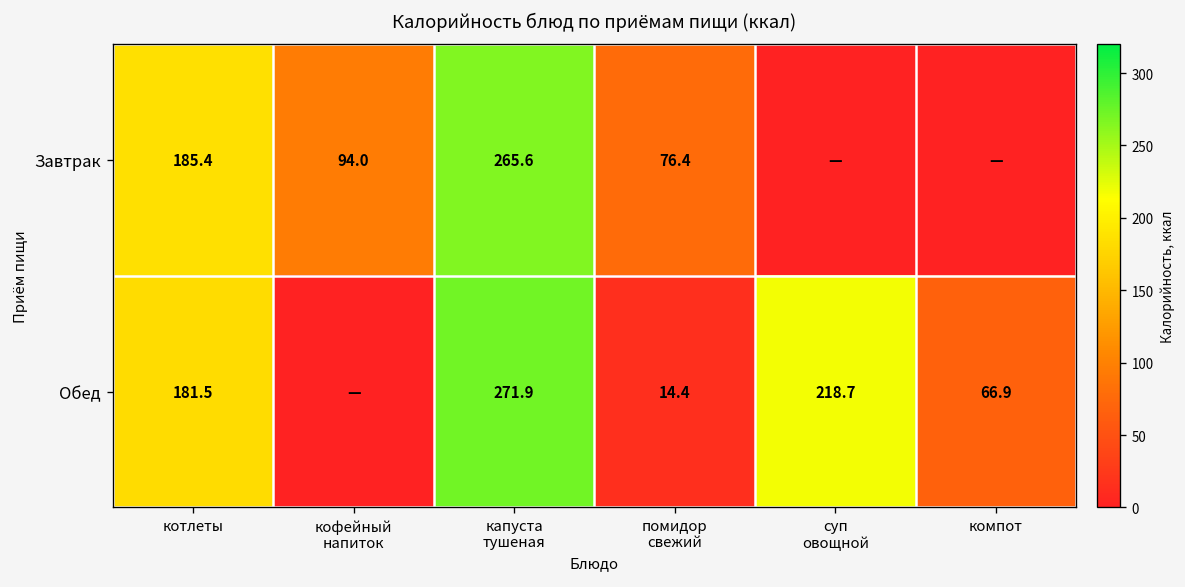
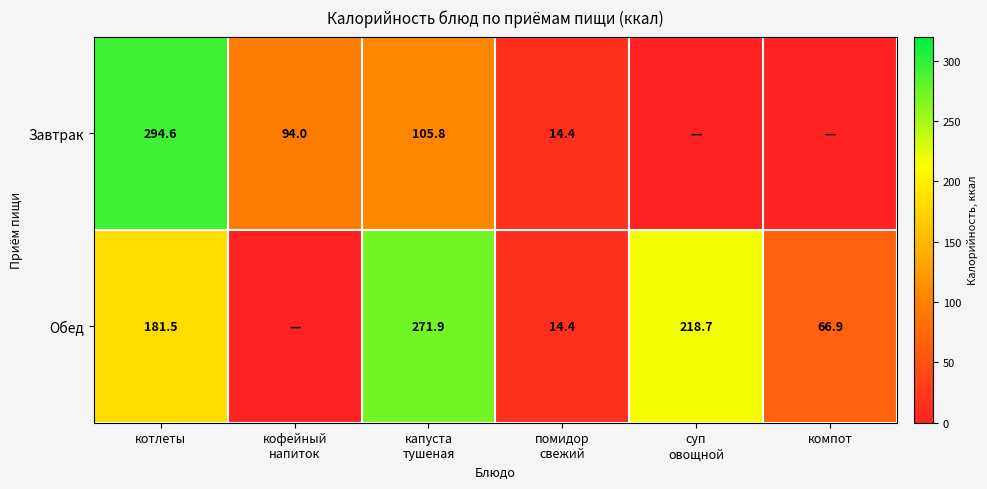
  {
    "Завтрак": {
-     "котлеты": 185.4,
+     "котлеты": 294.6,
      "кофейный напиток": 94.0,
-     "капуста тушеная": 265.6,
-     "помидор свежий": 76.4
+     "капуста тушеная": 105.8,
+     "помидор свежий": 14.4
    },
    "Обед": {
      "котлеты": 181.5,
      "капуста тушеная": 271.9,
      "помидор свежий": 14.4,
      "суп овощной": 218.7,
      "компот": 66.9
    }
  }
